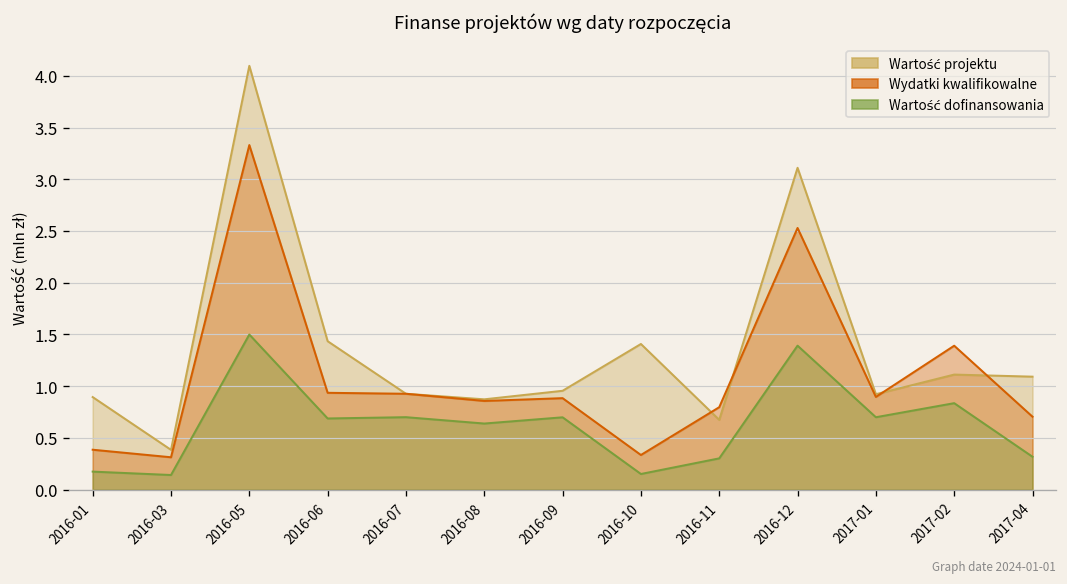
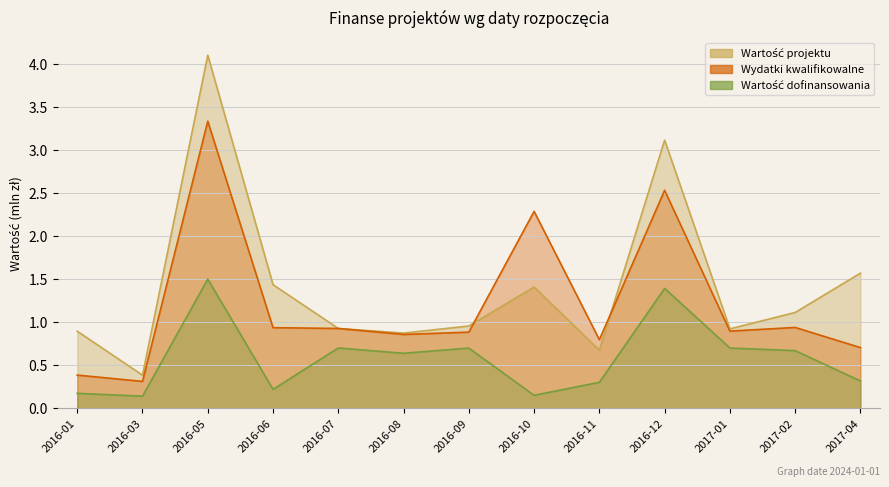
  {
    "Wartość projektu": {
      "2016-01": 0.9,
      "2016-03": 0.4,
      "2016-05": 4.1,
      "2016-06": 1.4,
      "2016-09": 1.0,
      "2016-10": 1.4,
      "2016-11": 0.7,
      "2016-12": 3.1,
      "2017-02": 1.1,
-     "2017-04": 1.1
+     "2017-04": 1.6
    },
    "Wydatki kwalifikowalne": {
      "2016-01": 0.4,
      "2016-03": 0.3,
      "2016-05": 3.3,
      "2016-06": 0.9,
      "2016-09": 0.9,
-     "2016-10": 0.3,
+     "2016-10": 2.3,
      "2016-11": 0.8,
      "2016-12": 2.5,
-     "2017-02": 1.4,
+     "2017-02": 0.9,
      "2017-04": 0.7
    },
    "Wartość dofinansowania": {
      "2016-01": 0.2,
      "2016-03": 0.1,
      "2016-05": 1.5,
-     "2016-06": 0.7,
+     "2016-06": 0.2,
      "2016-07": 0.7,
      "2016-08": 0.6,
      "2016-09": 0.7,
      "2016-10": 0.2,
      "2016-11": 0.3,
      "2016-12": 1.4,
      "2017-01": 0.7,
-     "2017-02": 0.8,
+     "2017-02": 0.7,
      "2017-04": 0.3
    }
  }
